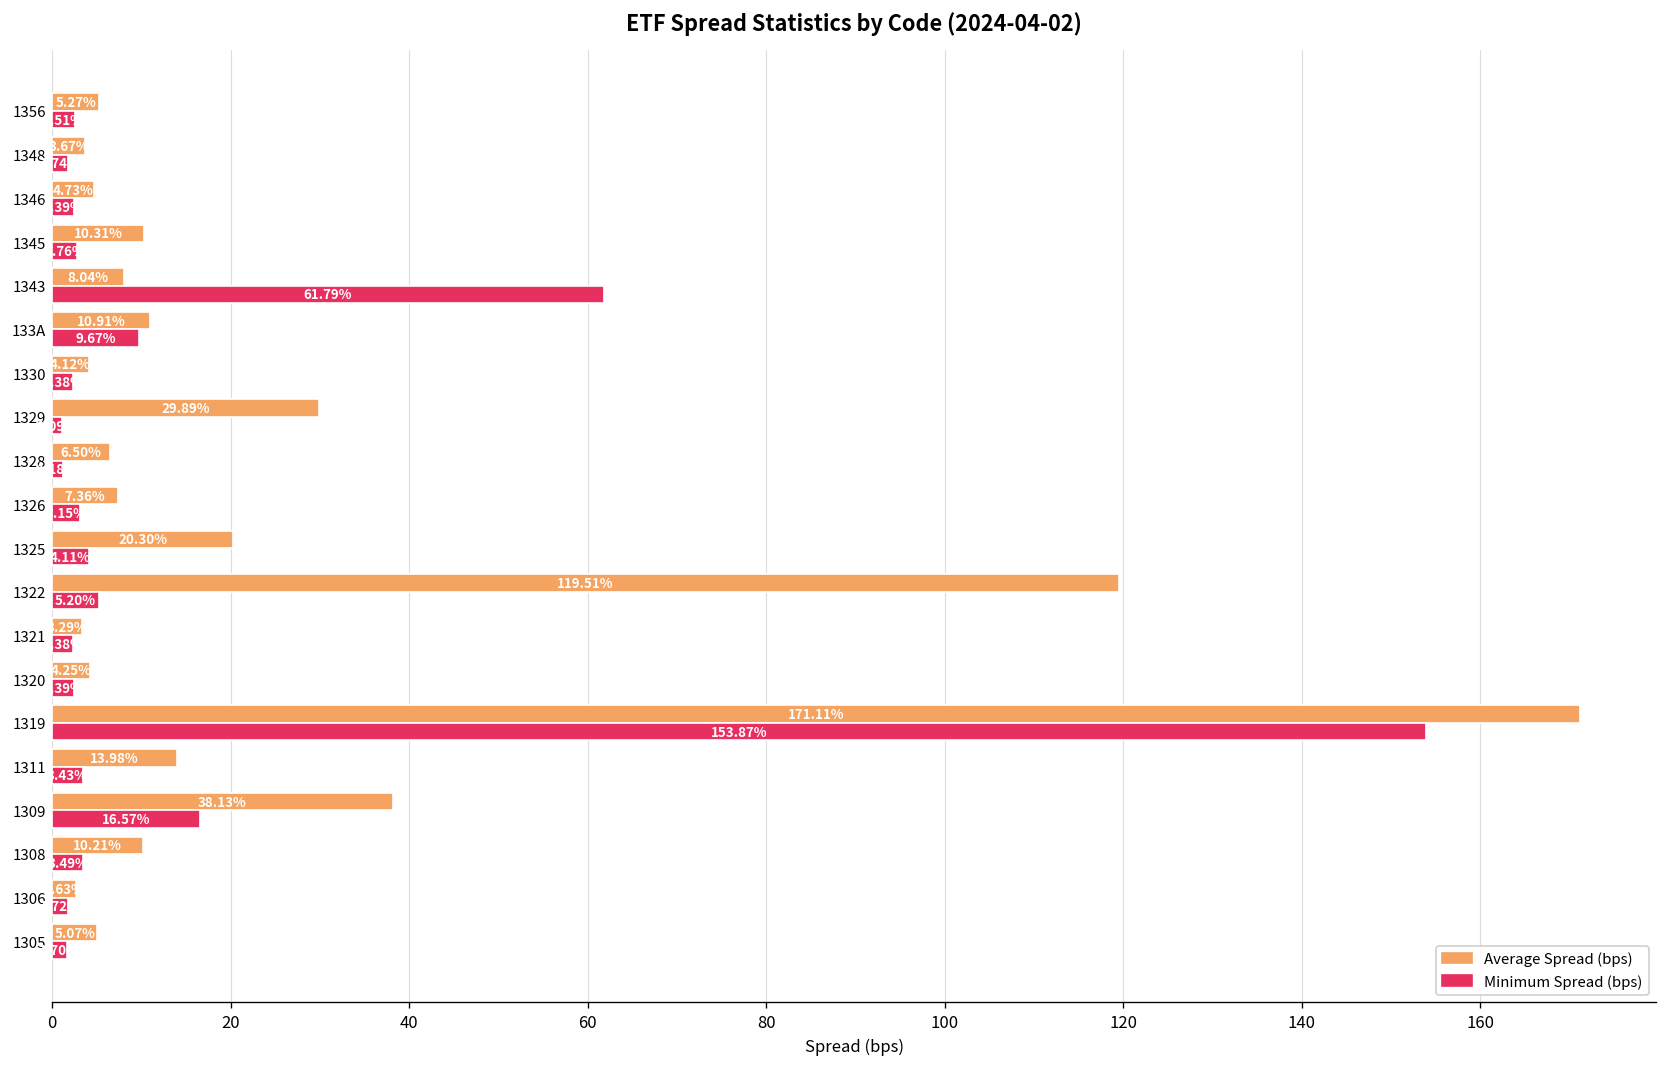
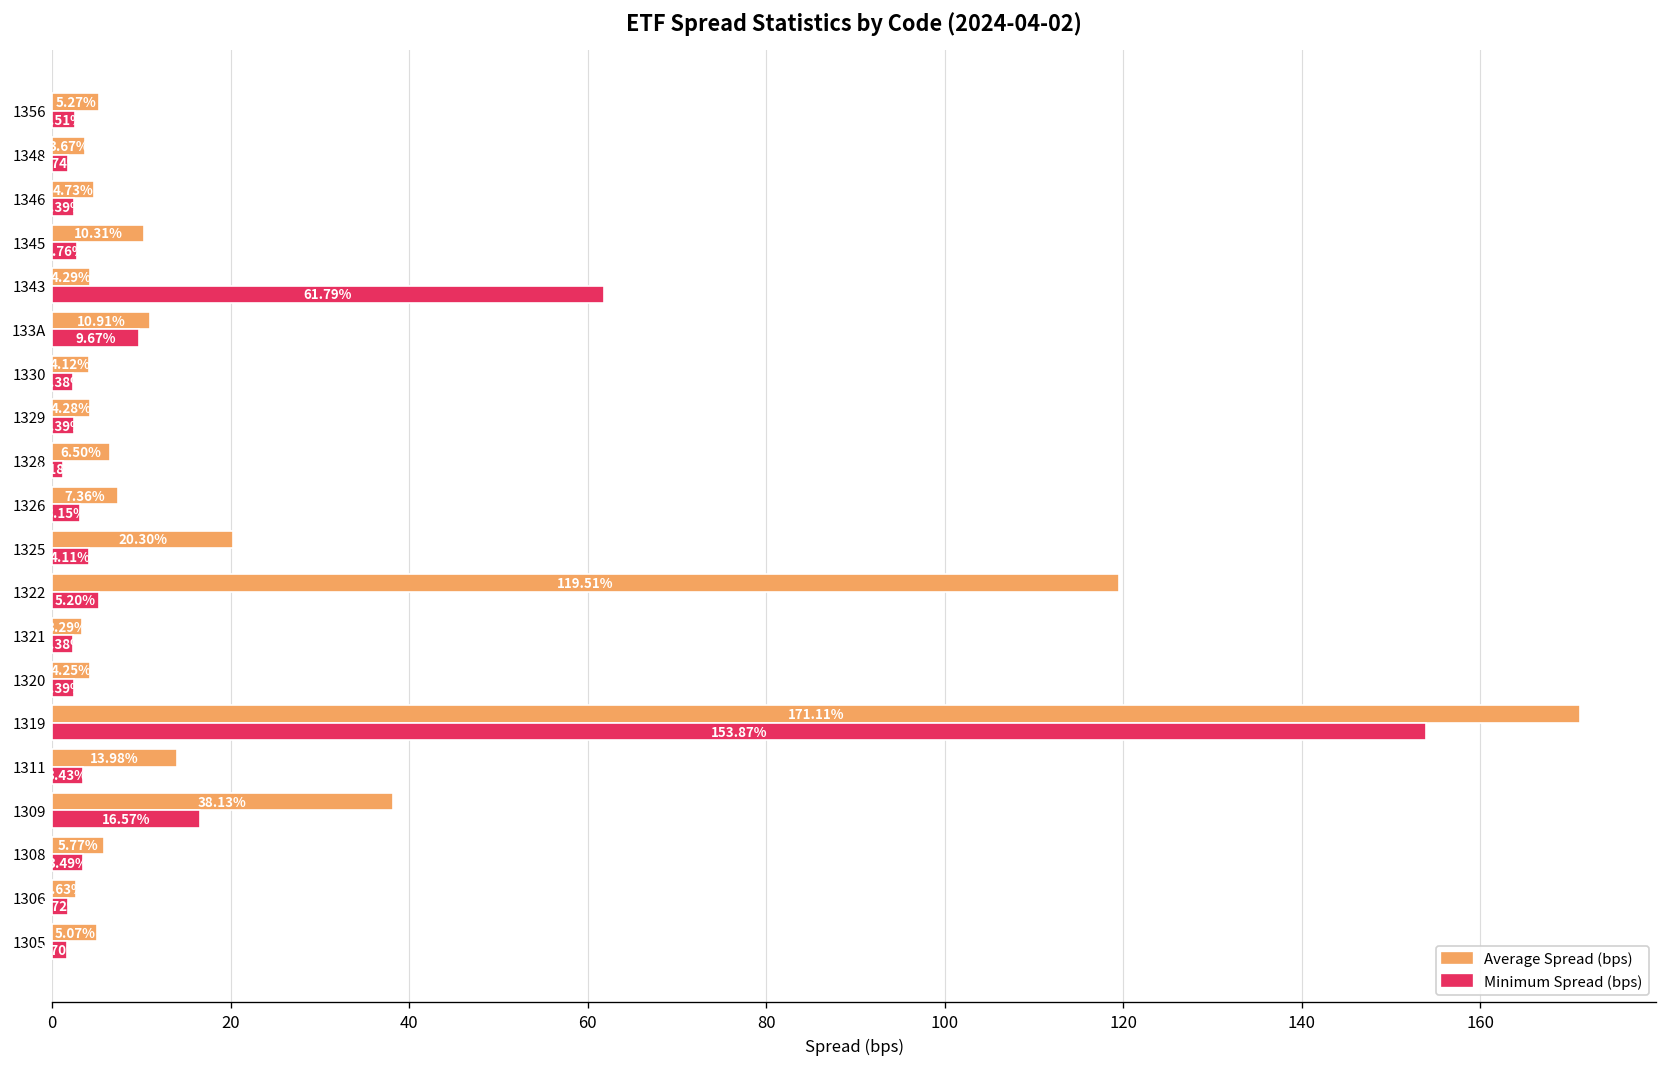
  {
    "Average Spread (bps)": {
      "1356": "5.27%",
      "1348": "3.67%",
      "1346": "4.73%",
      "1345": "10.31%",
-     "1343": "8.04%",
+     "1343": "4.29%",
      "133A": "10.91%",
      "1330": "4.12%",
-     "1329": "29.89%",
+     "1329": "4.28%",
      "1328": "6.50%",
      "1326": "7.36%",
      "1325": "20.30%",
      "1322": "119.51%",
      "1321": "3.29%",
      "1320": "4.25%",
      "1319": "171.11%",
      "1311": "13.98%",
      "1309": "38.13%",
-     "1308": "10.21%",
+     "1308": "5.77%",
      "1305": "5.07%"
    },
    "Minimum Spread (bps)": {
      "1356": "3",
      "1348": "2",
      "1346": "2",
      "1345": "3",
      "1330": "2",
-     "1329": "1",
+     "1329": "2",
      "1328": "1",
      "1321": "2",
      "1320": "2",
      "1306": "2",
      "1305": "2"
    }
  }
